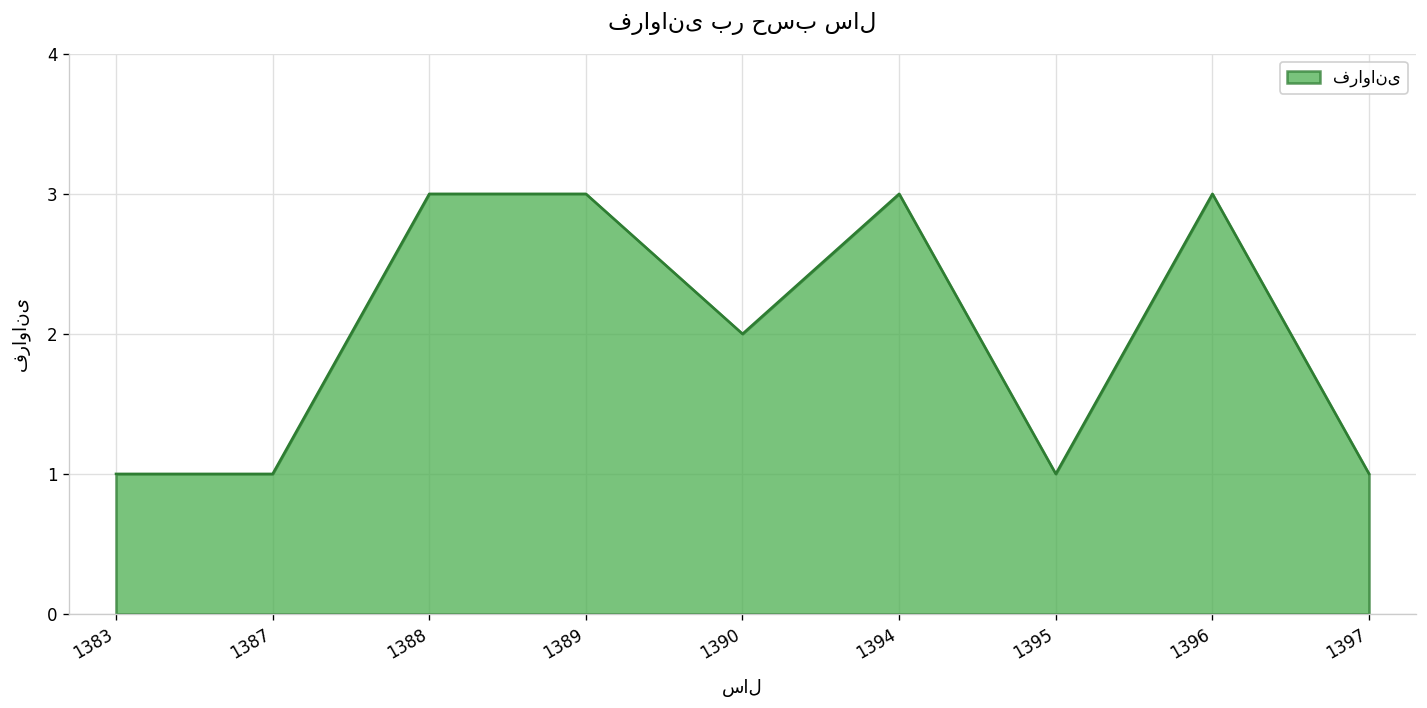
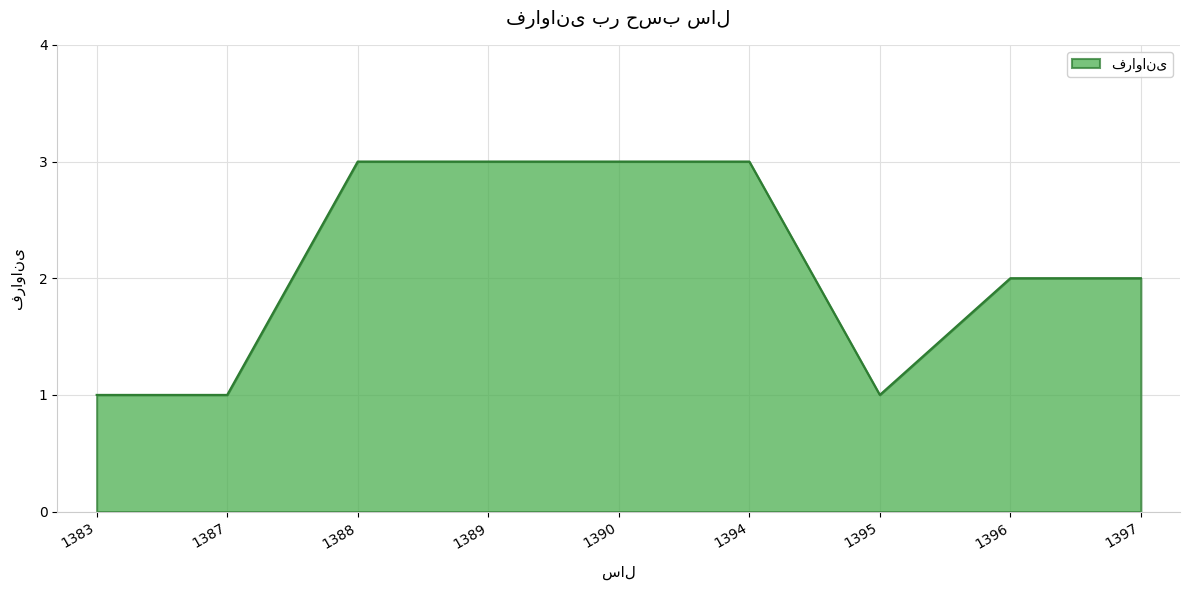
  {
    "1383": 1,
    "1387": 1,
    "1388": 3,
    "1389": 3,
-   "1390": 2,
+   "1390": 3,
    "1394": 3,
    "1395": 1,
-   "1396": 3,
-   "1397": 1
+   "1396": 2,
+   "1397": 2
  }
